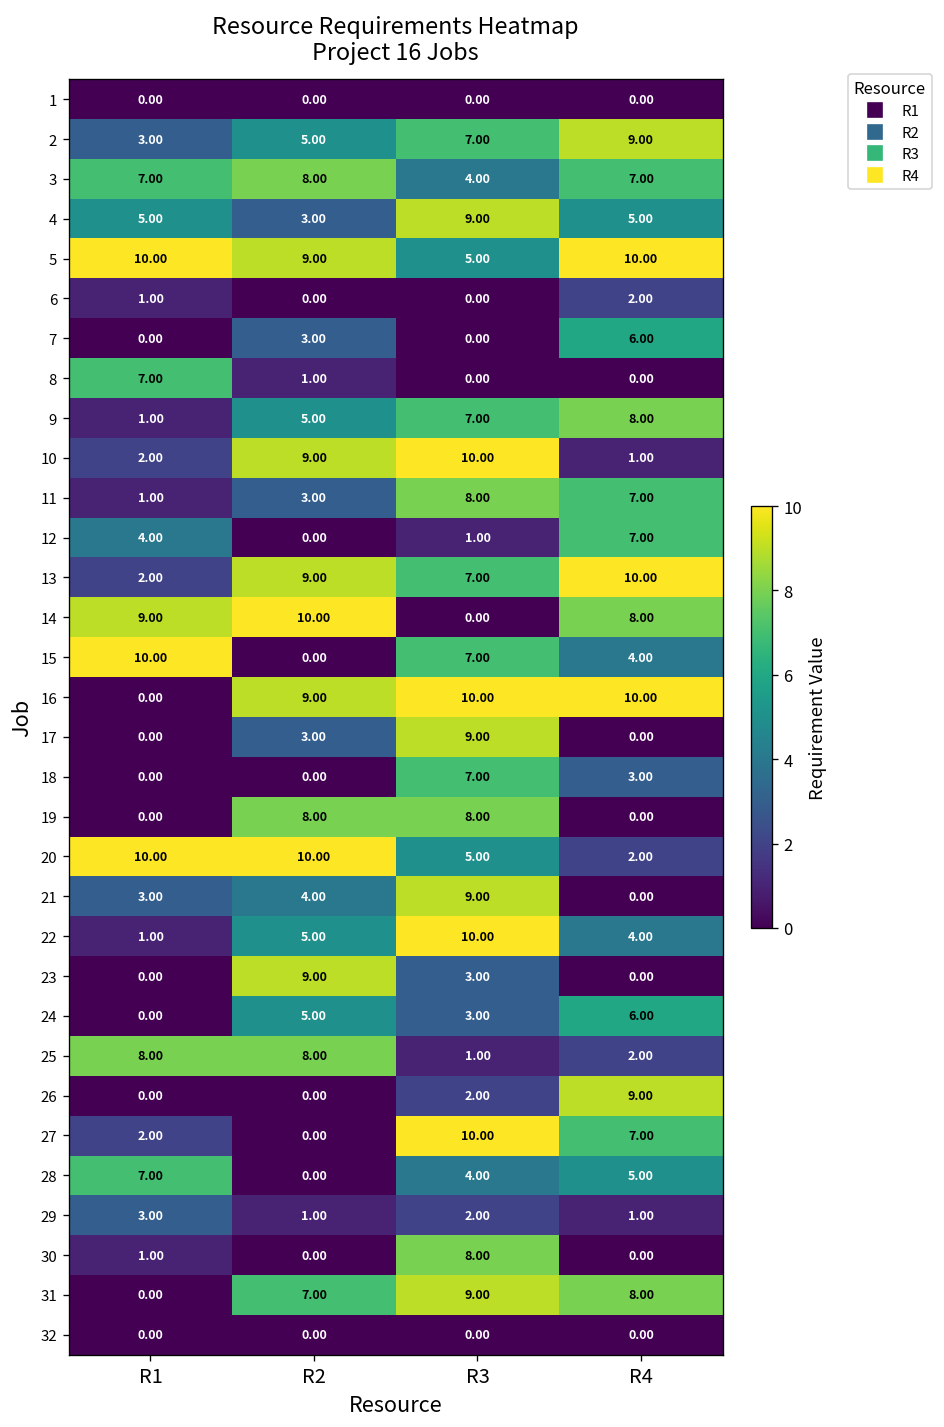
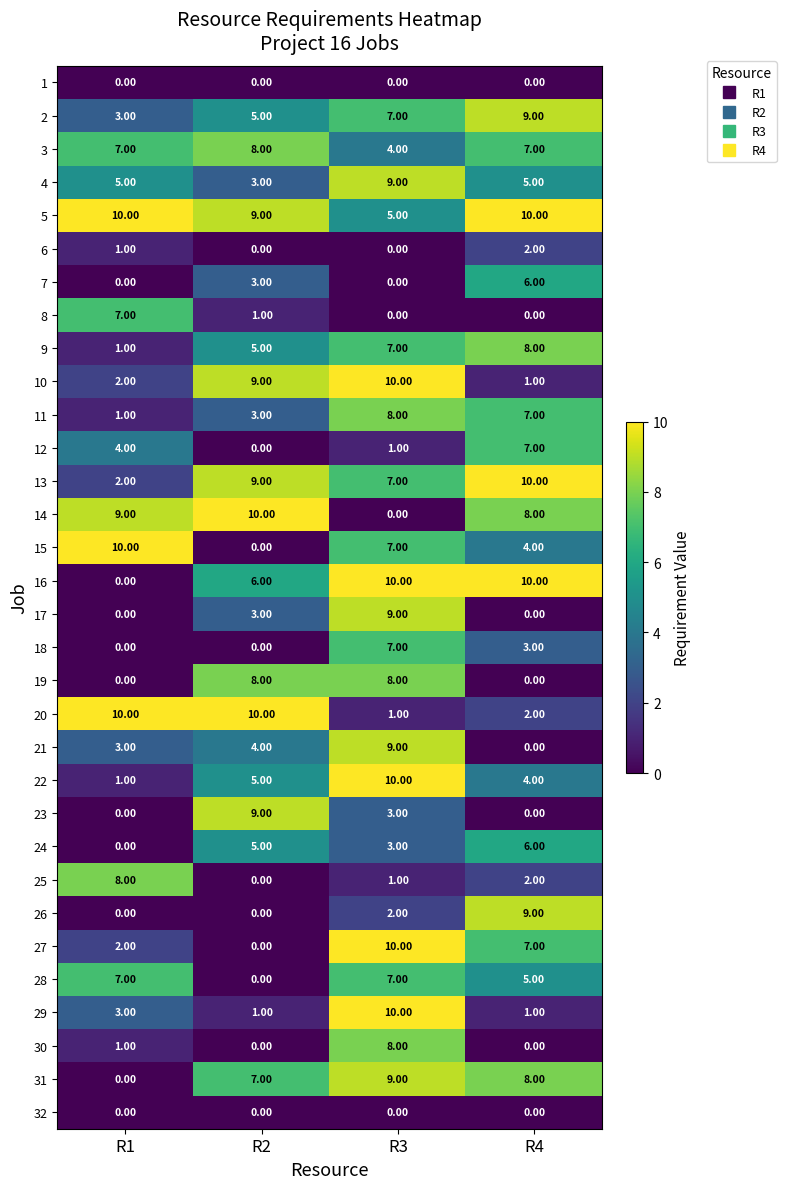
  {
    "1": {
      "R1": 0.00,
      "R2": 0.00,
      "R3": 0.00,
      "R4": 0.00
    },
    "2": {
      "R1": 3.00,
      "R2": 5.00,
      "R3": 7.00,
      "R4": 9.00
    },
    "3": {
      "R1": 7.00,
      "R2": 8.00,
      "R3": 4.00,
      "R4": 7.00
    },
    "4": {
      "R1": 5.00,
      "R2": 3.00,
      "R3": 9.00,
      "R4": 5.00
    },
    "5": {
      "R1": 10.00,
      "R2": 9.00,
      "R3": 5.00,
      "R4": 10.00
    },
    "6": {
      "R1": 1.00,
      "R2": 0.00,
      "R3": 0.00,
      "R4": 2.00
    },
    "7": {
      "R1": 0.00,
      "R2": 3.00,
      "R3": 0.00,
      "R4": 6.00
    },
    "8": {
      "R1": 7.00,
      "R2": 1.00,
      "R3": 0.00,
      "R4": 0.00
    },
    "9": {
      "R1": 1.00,
      "R2": 5.00,
      "R3": 7.00,
      "R4": 8.00
    },
    "10": {
      "R1": 2.00,
      "R2": 9.00,
      "R3": 10.00,
      "R4": 1.00
    },
    "11": {
      "R1": 1.00,
      "R2": 3.00,
      "R3": 8.00,
      "R4": 7.00
    },
    "12": {
      "R1": 4.00,
      "R2": 0.00,
      "R3": 1.00,
      "R4": 7.00
    },
    "13": {
      "R1": 2.00,
      "R2": 9.00,
      "R3": 7.00,
      "R4": 10.00
    },
    "14": {
      "R1": 9.00,
      "R2": 10.00,
      "R3": 0.00,
      "R4": 8.00
    },
    "15": {
      "R1": 10.00,
      "R2": 0.00,
      "R3": 7.00,
      "R4": 4.00
    },
    "16": {
      "R1": 0.00,
-     "R2": 9.00,
+     "R2": 6.00,
      "R3": 10.00,
      "R4": 10.00
    },
    "17": {
      "R1": 0.00,
      "R2": 3.00,
      "R3": 9.00,
      "R4": 0.00
    },
    "18": {
      "R1": 0.00,
      "R2": 0.00,
      "R3": 7.00,
      "R4": 3.00
    },
    "19": {
      "R1": 0.00,
      "R2": 8.00,
      "R3": 8.00,
      "R4": 0.00
    },
    "20": {
      "R1": 10.00,
      "R2": 10.00,
-     "R3": 5.00,
+     "R3": 1.00,
      "R4": 2.00
    },
    "21": {
      "R1": 3.00,
      "R2": 4.00,
      "R3": 9.00,
      "R4": 0.00
    },
    "22": {
      "R1": 1.00,
      "R2": 5.00,
      "R3": 10.00,
      "R4": 4.00
    },
    "23": {
      "R1": 0.00,
      "R2": 9.00,
      "R3": 3.00,
      "R4": 0.00
    },
    "24": {
      "R1": 0.00,
      "R2": 5.00,
      "R3": 3.00,
      "R4": 6.00
    },
    "25": {
      "R1": 8.00,
-     "R2": 8.00,
+     "R2": 0.00,
      "R3": 1.00,
      "R4": 2.00
    },
    "26": {
      "R1": 0.00,
      "R2": 0.00,
      "R3": 2.00,
      "R4": 9.00
    },
    "27": {
      "R1": 2.00,
      "R2": 0.00,
      "R3": 10.00,
      "R4": 7.00
    },
    "28": {
      "R1": 7.00,
      "R2": 0.00,
-     "R3": 4.00,
+     "R3": 7.00,
      "R4": 5.00
    },
    "29": {
      "R1": 3.00,
      "R2": 1.00,
-     "R3": 2.00,
+     "R3": 10.00,
      "R4": 1.00
    },
    "30": {
      "R1": 1.00,
      "R2": 0.00,
      "R3": 8.00,
      "R4": 0.00
    },
    "31": {
      "R1": 0.00,
      "R2": 7.00,
      "R3": 9.00,
      "R4": 8.00
    },
    "32": {
      "R1": 0.00,
      "R2": 0.00,
      "R3": 0.00,
      "R4": 0.00
    }
  }
